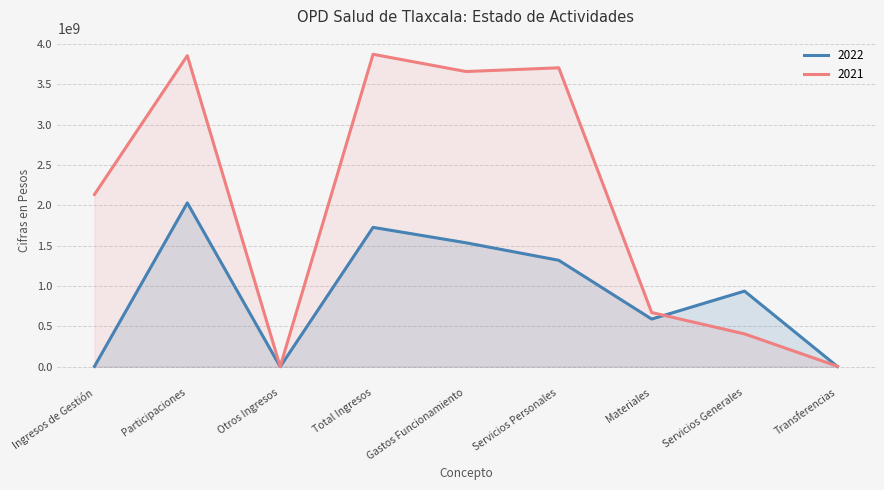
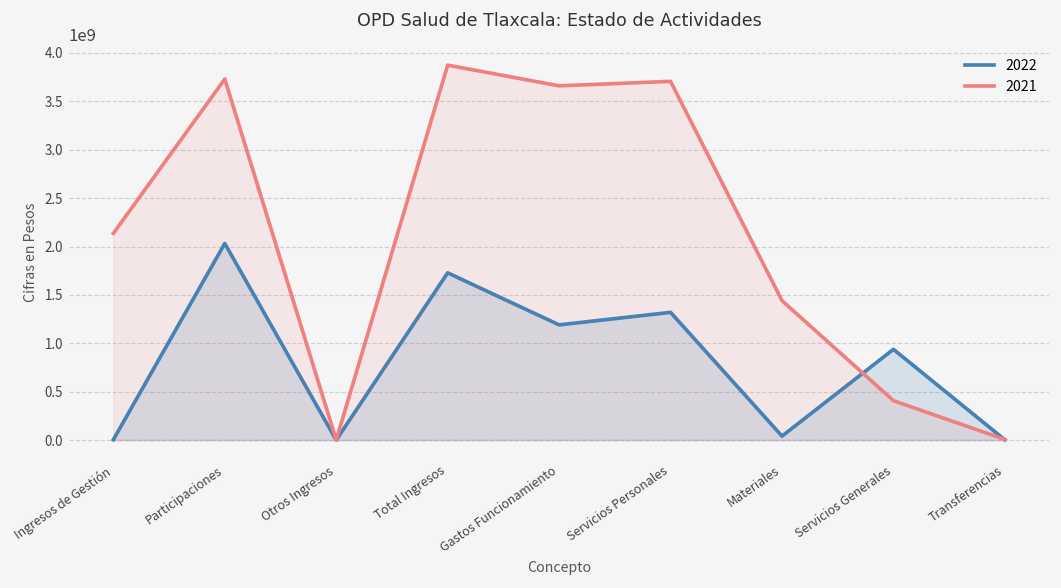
  {
    "2022": {
      "Ingresos de Gestión": 0,
      "Participaciones": 2000000000,
      "Total Ingresos": 1700000000,
-     "Gastos Funcionamiento": 1500000000,
+     "Gastos Funcionamiento": 1200000000,
      "Servicios Personales": 1300000000,
-     "Materiales": 600000000,
+     "Materiales": 0,
      "Servicios Generales": 900000000
    },
    "2021": {
      "Ingresos de Gestión": 2100000000,
-     "Participaciones": 3900000000,
+     "Participaciones": 3700000000,
      "Total Ingresos": 3900000000,
      "Gastos Funcionamiento": 3700000000,
      "Servicios Personales": 3700000000,
-     "Materiales": 700000000,
+     "Materiales": 1400000000,
      "Servicios Generales": 400000000
    }
  }
